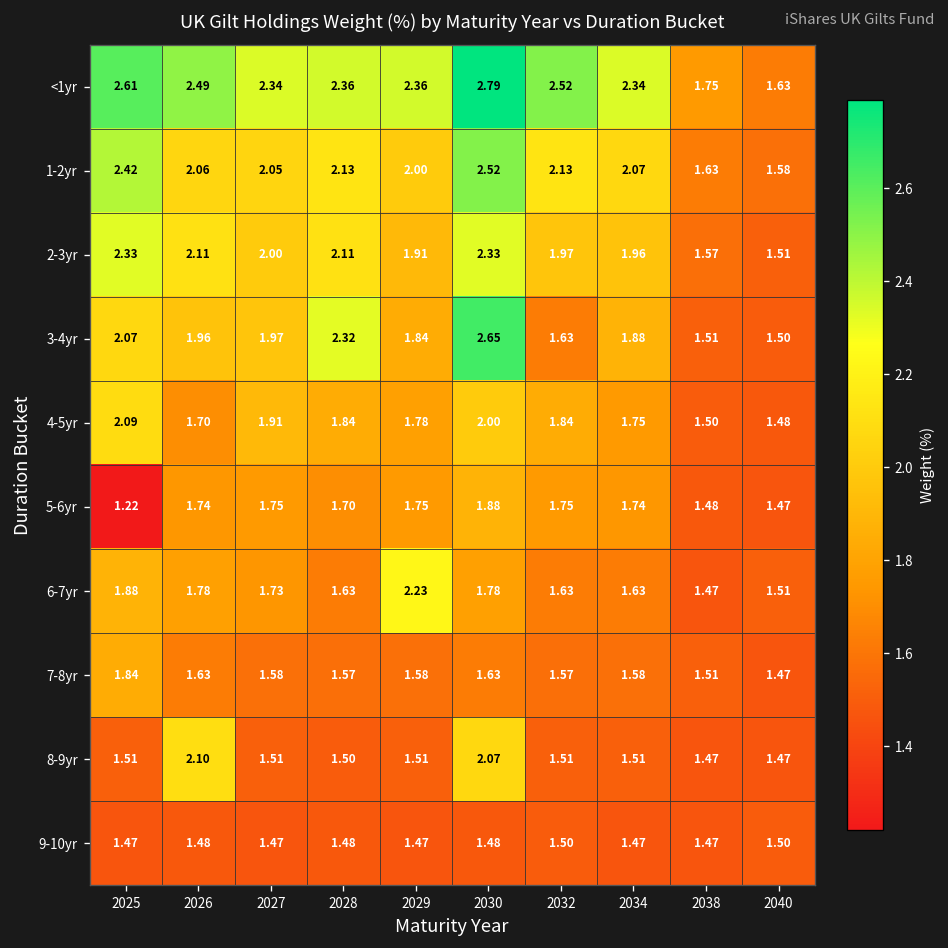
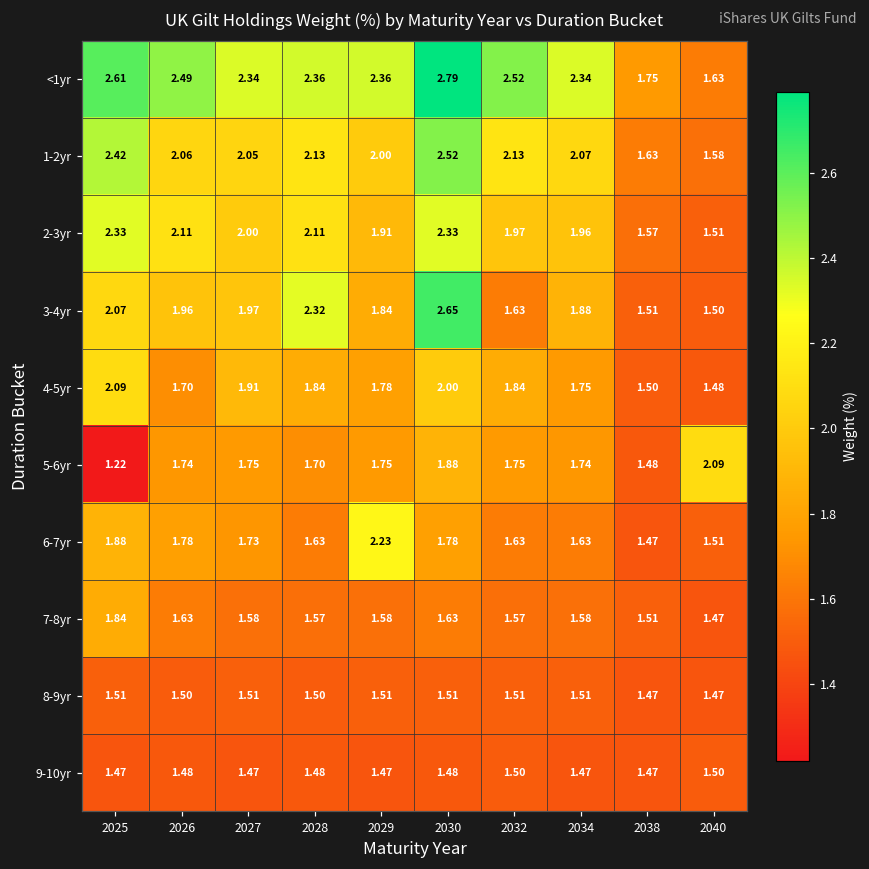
  {
    "<1yr": {
      "2025": 2.61,
      "2026": 2.49,
      "2027": 2.34,
      "2028": 2.36,
      "2029": 2.36,
      "2030": 2.79,
      "2032": 2.52,
      "2034": 2.34,
      "2038": 1.75,
      "2040": 1.63
    },
    "1-2yr": {
      "2025": 2.42,
      "2026": 2.06,
      "2027": 2.05,
      "2028": 2.13,
      "2029": 2.00,
      "2030": 2.52,
      "2032": 2.13,
      "2034": 2.07,
      "2038": 1.63,
      "2040": 1.58
    },
    "2-3yr": {
      "2025": 2.33,
      "2026": 2.11,
      "2027": 2.00,
      "2028": 2.11,
      "2029": 1.91,
      "2030": 2.33,
      "2032": 1.97,
      "2034": 1.96,
      "2038": 1.57,
      "2040": 1.51
    },
    "3-4yr": {
      "2025": 2.07,
      "2026": 1.96,
      "2027": 1.97,
      "2028": 2.32,
      "2029": 1.84,
      "2030": 2.65,
      "2032": 1.63,
      "2034": 1.88,
      "2038": 1.51,
      "2040": 1.50
    },
    "4-5yr": {
      "2025": 2.09,
      "2026": 1.70,
      "2027": 1.91,
      "2028": 1.84,
      "2029": 1.78,
      "2030": 2.00,
      "2032": 1.84,
      "2034": 1.75,
      "2038": 1.50,
      "2040": 1.48
    },
    "5-6yr": {
      "2025": 1.22,
      "2026": 1.74,
      "2027": 1.75,
      "2028": 1.70,
      "2029": 1.75,
      "2030": 1.88,
      "2032": 1.75,
      "2034": 1.74,
      "2038": 1.48,
-     "2040": 1.47
+     "2040": 2.09
    },
    "6-7yr": {
      "2025": 1.88,
      "2026": 1.78,
      "2027": 1.73,
      "2028": 1.63,
      "2029": 2.23,
      "2030": 1.78,
      "2032": 1.63,
      "2034": 1.63,
      "2038": 1.47,
      "2040": 1.51
    },
    "7-8yr": {
      "2025": 1.84,
      "2026": 1.63,
      "2027": 1.58,
      "2028": 1.57,
      "2029": 1.58,
      "2030": 1.63,
      "2032": 1.57,
      "2034": 1.58,
      "2038": 1.51,
      "2040": 1.47
    },
    "8-9yr": {
      "2025": 1.51,
-     "2026": 2.10,
+     "2026": 1.50,
      "2027": 1.51,
      "2028": 1.50,
      "2029": 1.51,
-     "2030": 2.07,
+     "2030": 1.51,
      "2032": 1.51,
      "2034": 1.51,
      "2038": 1.47,
      "2040": 1.47
    },
    "9-10yr": {
      "2025": 1.47,
      "2026": 1.48,
      "2027": 1.47,
      "2028": 1.48,
      "2029": 1.47,
      "2030": 1.48,
      "2032": 1.50,
      "2034": 1.47,
      "2038": 1.47,
      "2040": 1.50
    }
  }
